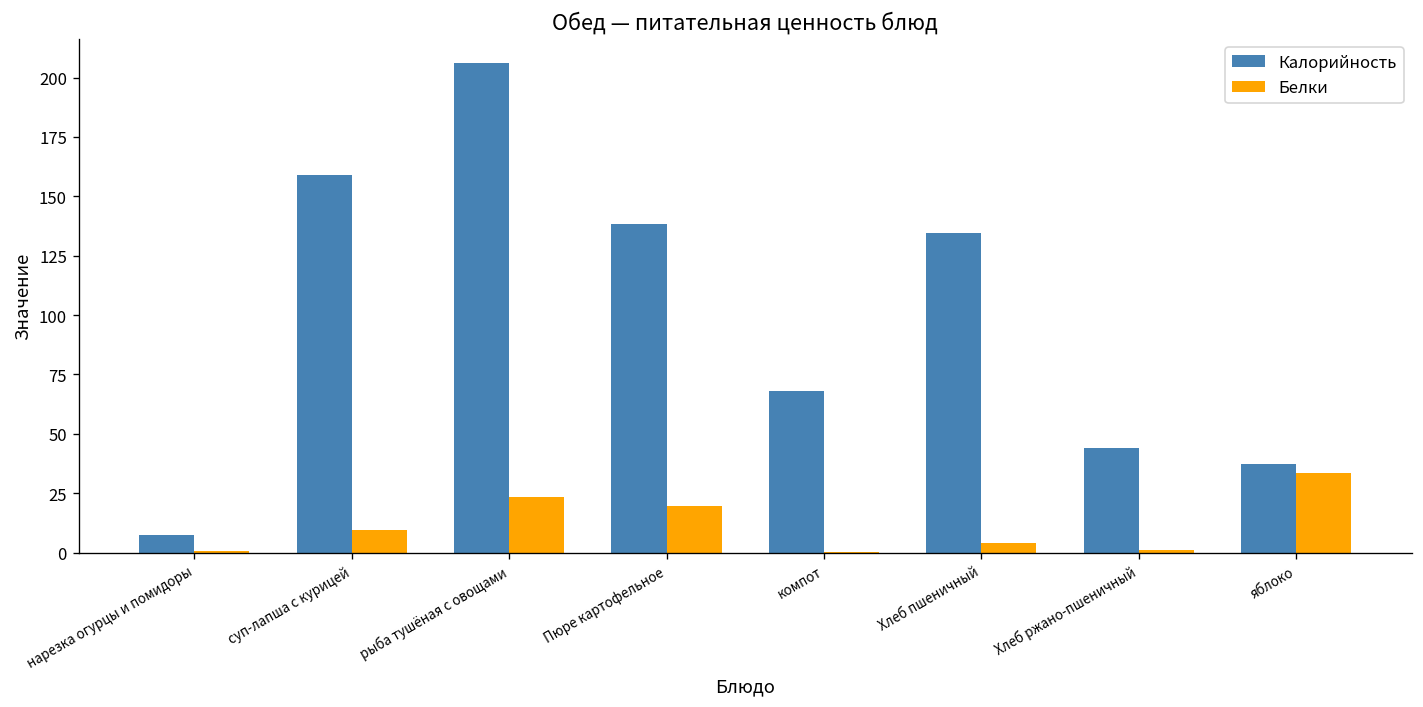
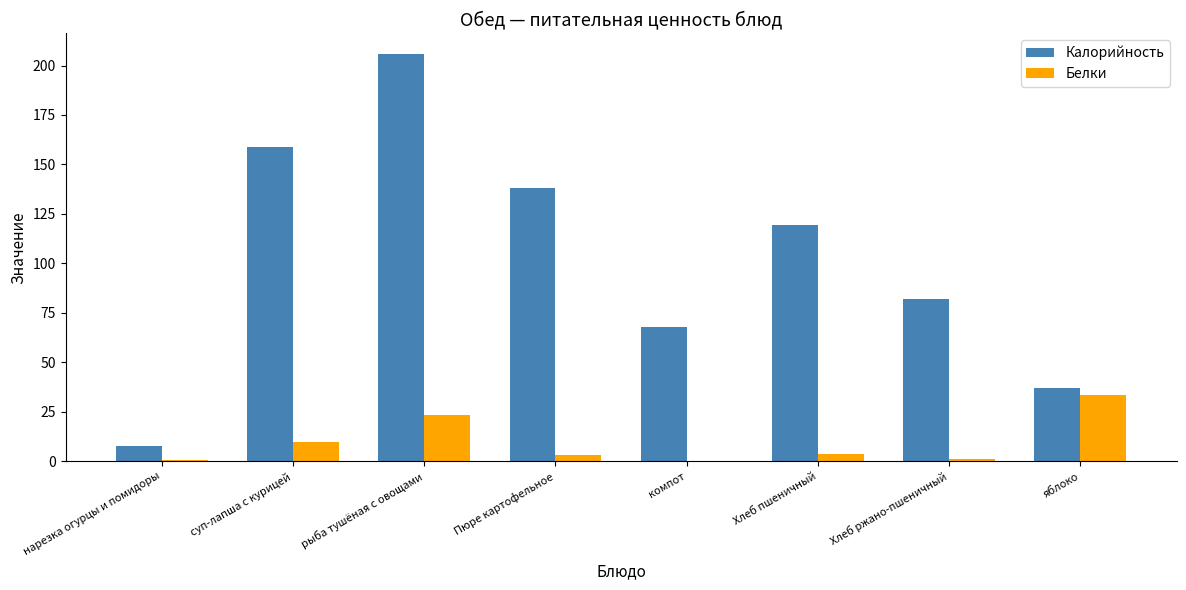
  {
    "Калорийность": {
      "нарезка огурцы и помидоры": 8,
      "суп-лапша с курицей": 159,
      "рыба тушёная с овощами": 206,
      "Пюре картофельное": 138,
      "компот": 68,
-     "Хлеб пшеничный": 135,
-     "Хлеб ржано-пшеничный": 44,
+     "Хлеб пшеничный": 120,
+     "Хлеб ржано-пшеничный": 82,
      "яблоко": 37
    },
    "Белки": {
      "суп-лапша с курицей": 10,
      "рыба тушёная с овощами": 23,
-     "Пюре картофельное": 20,
+     "Пюре картофельное": 3,
      "Хлеб пшеничный": 4,
      "яблоко": 34
    }
  }
